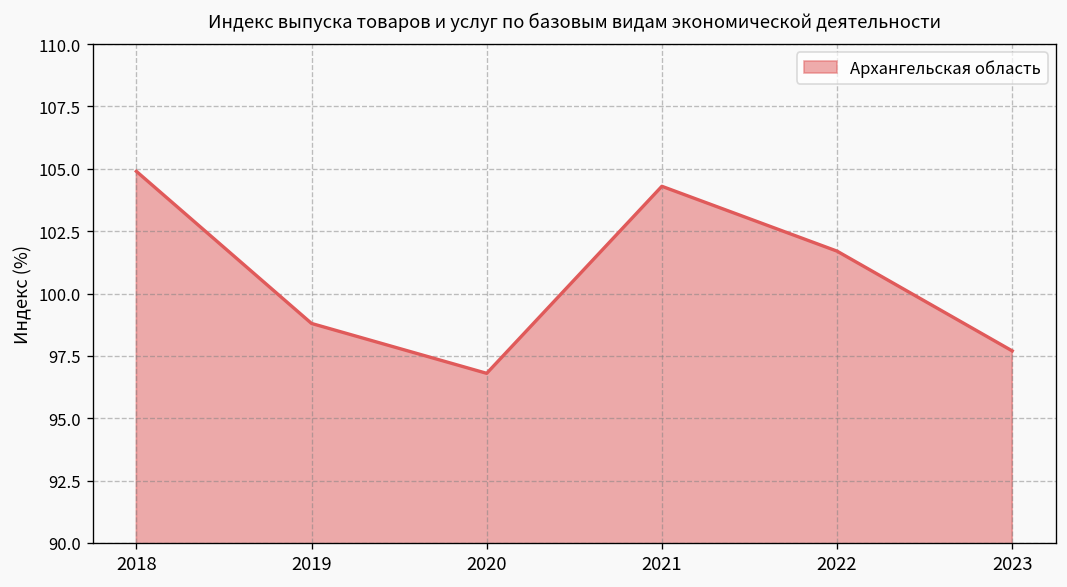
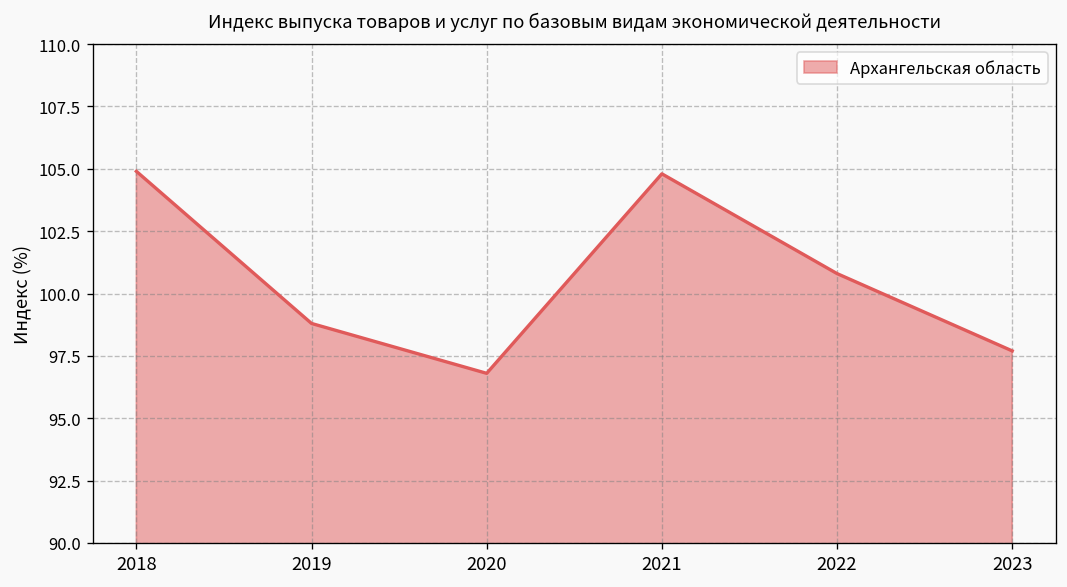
  {
    "2018": 104.9,
    "2019": 98.8,
    "2020": 96.8,
-   "2021": 104.3,
-   "2022": 101.7,
+   "2021": 104.8,
+   "2022": 100.8,
    "2023": 97.7
  }
